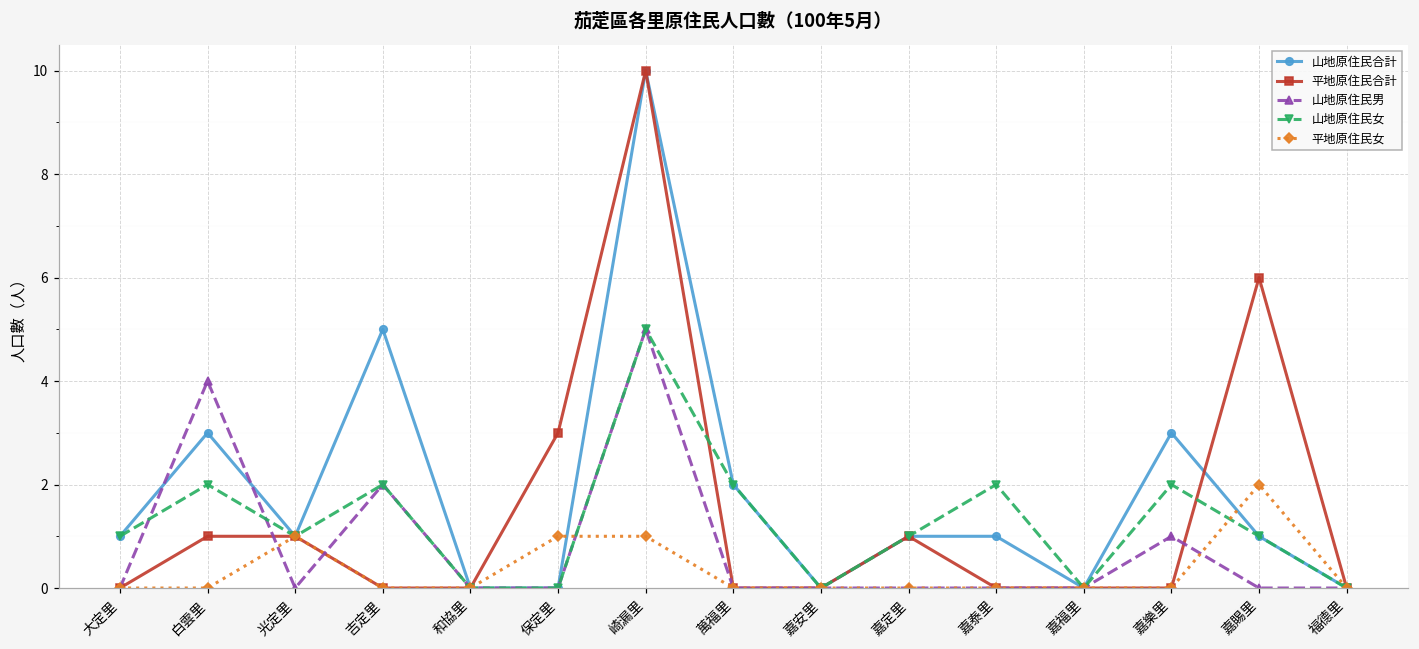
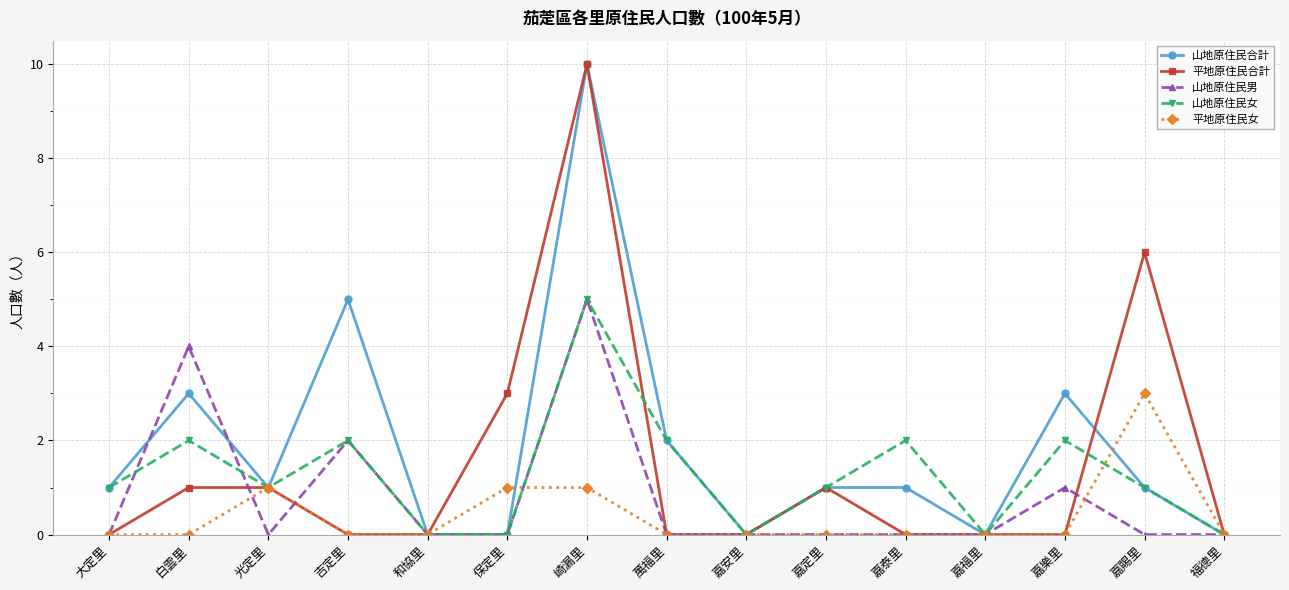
  {
    "山地原住民合計": {
      "白雲里": 3,
      "吉定里": 5,
      "嘉泰里": 1,
      "嘉樂里": 3
    },
    "平地原住民合計": {
      "白雲里": 1,
      "保定里": 3,
      "嘉賜里": 6
    },
    "山地原住民男": {
      "白雲里": 4,
      "光定里": 0,
      "嘉樂里": 1,
      "嘉賜里": 0
    },
    "山地原住民女": {
      "白雲里": 2,
      "嘉泰里": 2,
      "嘉樂里": 2
    },
    "平地原住民女": {
      "白雲里": 0,
      "保定里": 1,
      "崎漏里": 1,
-     "嘉賜里": 2
+     "嘉賜里": 3
    }
  }
